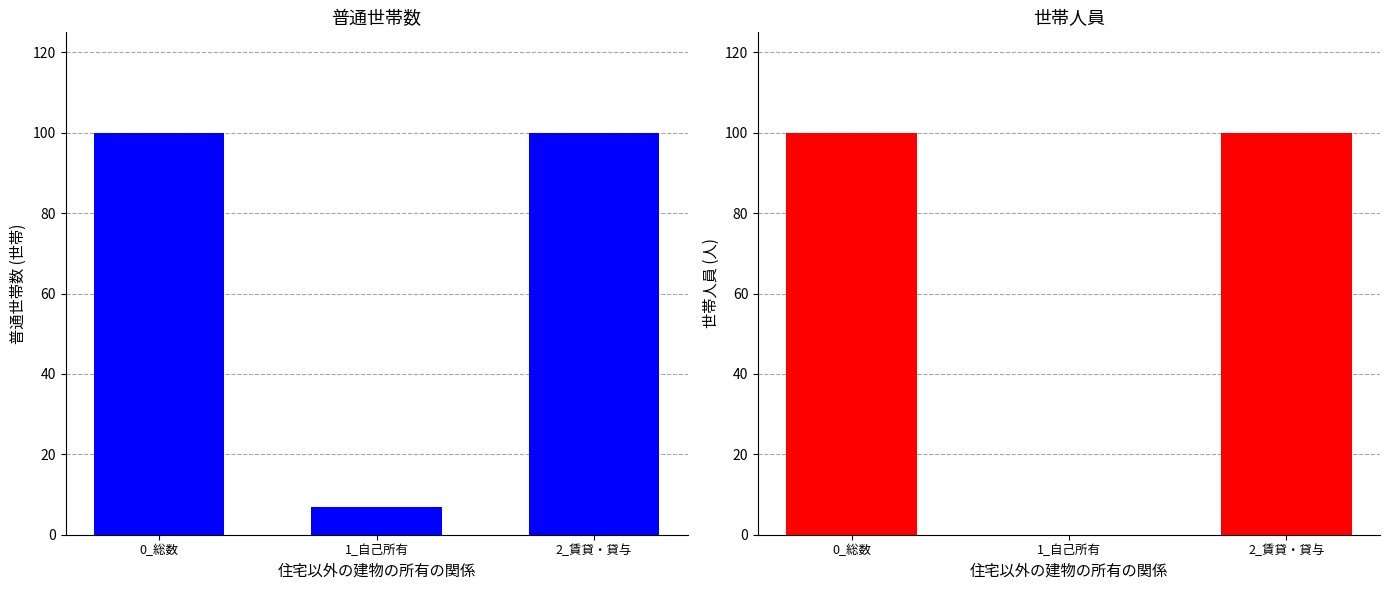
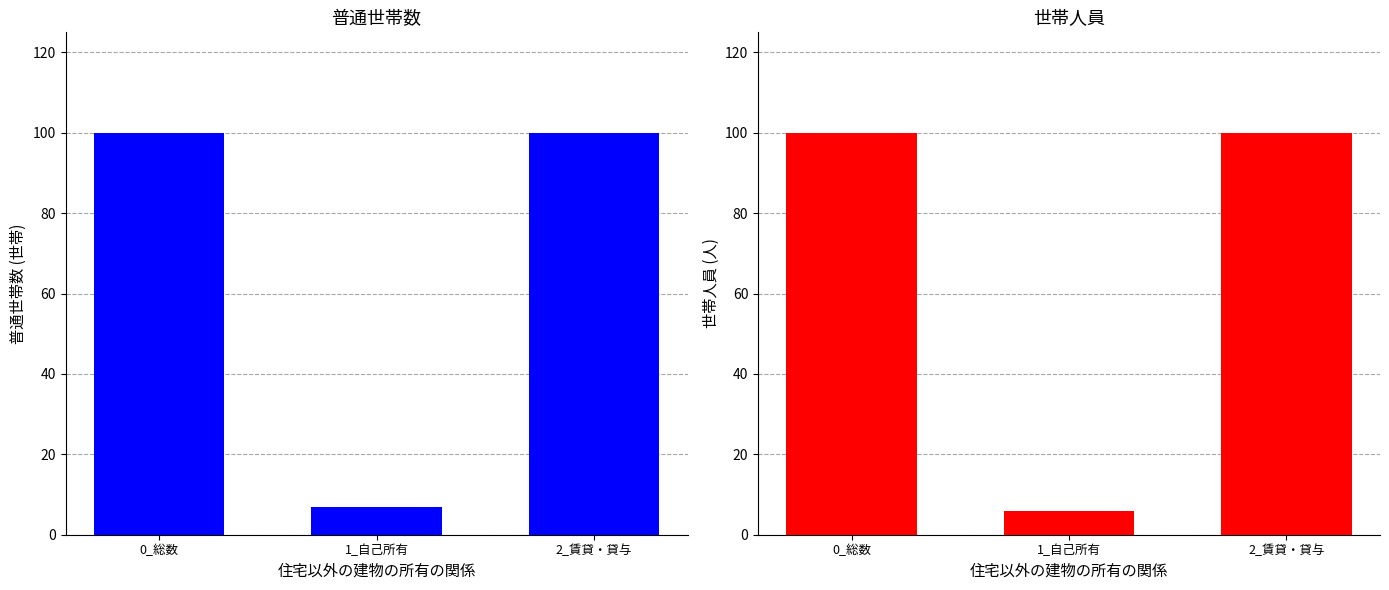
  {
    "普通世帯数": {
      "0_総数": 100,
      "1_自己所有": 7,
      "2_賃貸・貸与": 100
    },
    "世帯人員": {
      "0_総数": 100,
-     "1_自己所有": 0,
+     "1_自己所有": 6,
      "2_賃貸・貸与": 100
    }
  }
